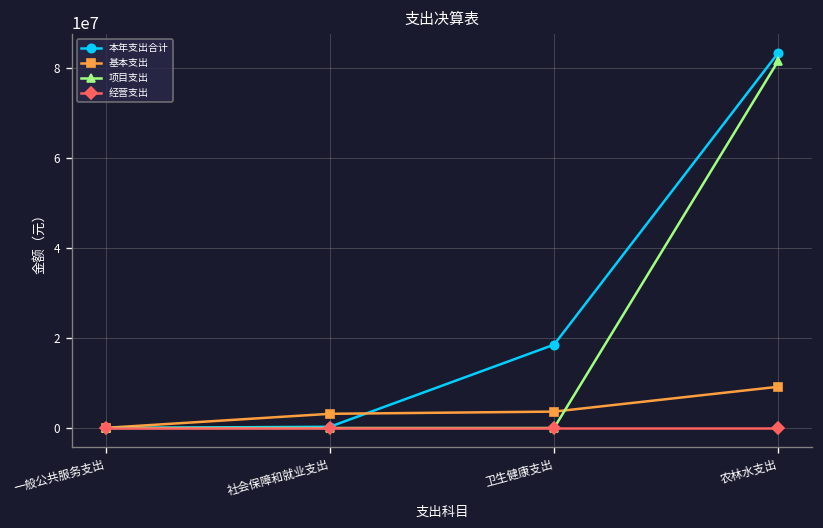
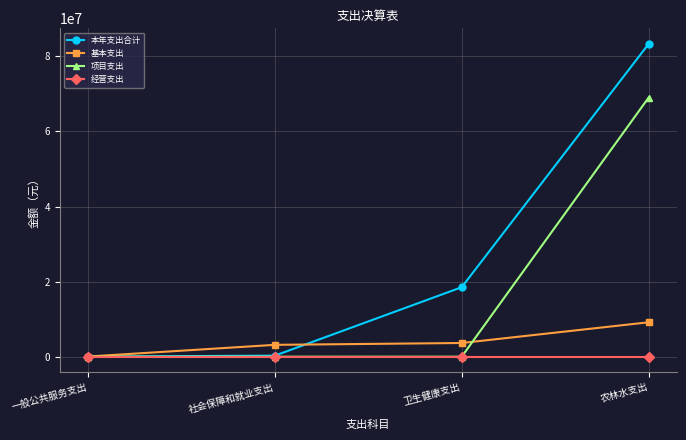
  {
    "本年支出合计": {
      "卫生健康支出": 19000000,
      "农林水支出": 83000000
    },
    "基本支出": {
      "社会保障和就业支出": 3000000,
      "卫生健康支出": 4000000,
      "农林水支出": 9000000
    },
    "项目支出": {
-     "农林水支出": 82000000
+     "农林水支出": 69000000
    },
    "经营支出": {
      "农林水支出": 0
    }
  }
